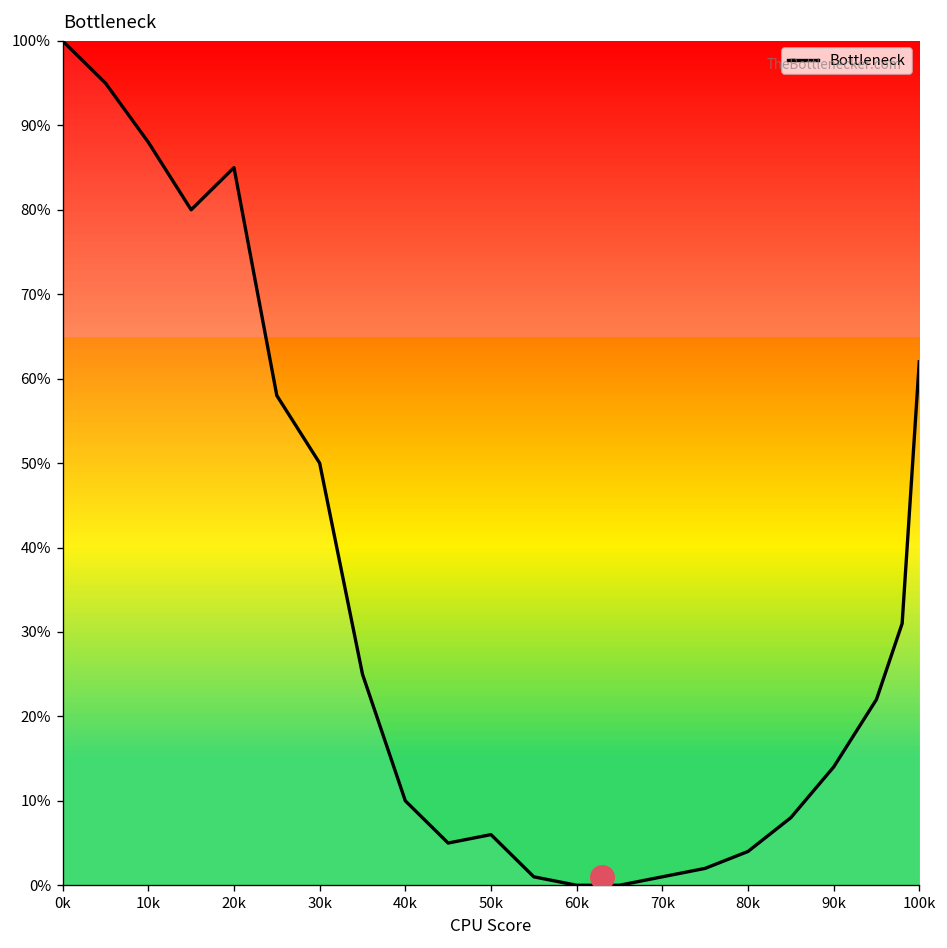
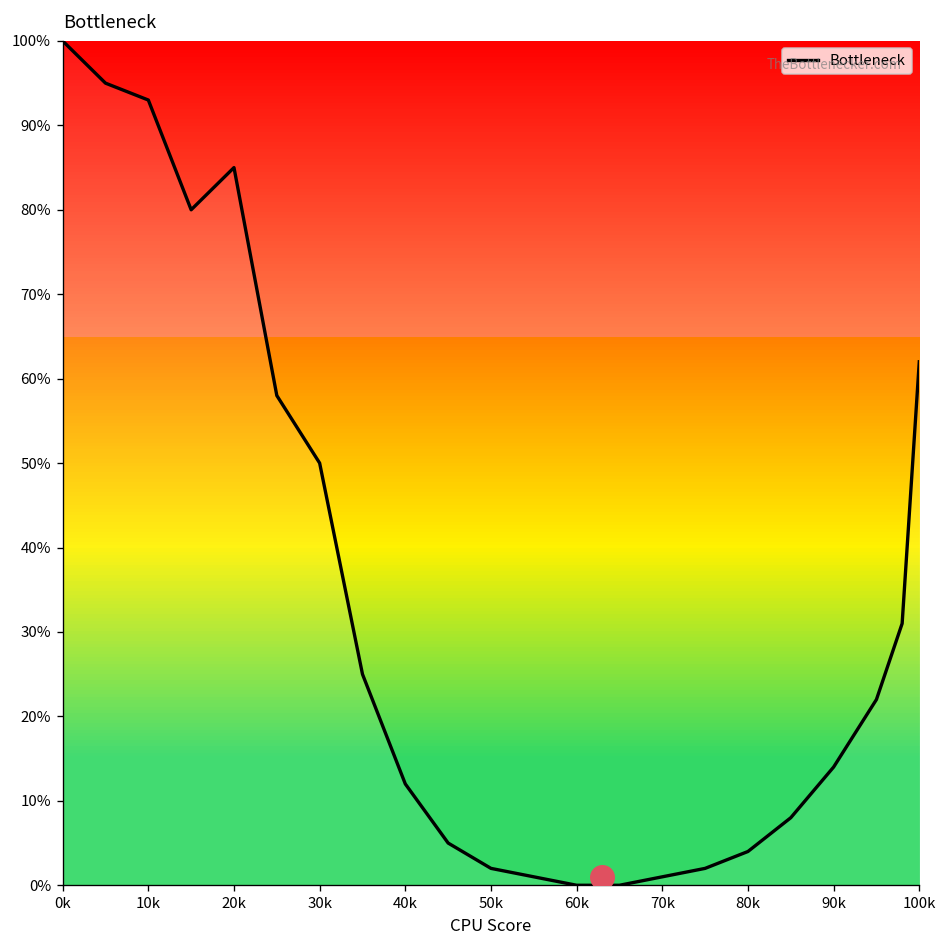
  {
    "Bottleneck": {
      "0k": "100%",
-     "10k": "88%",
+     "10k": "93%",
      "20k": "85%",
      "30k": "50%",
-     "40k": "10%",
-     "50k": "6%",
+     "40k": "12%",
+     "50k": "2%",
      "60k": "0%",
      "70k": "1%",
      "80k": "4%",
      "90k": "14%",
      "100k": "62%"
    }
  }
